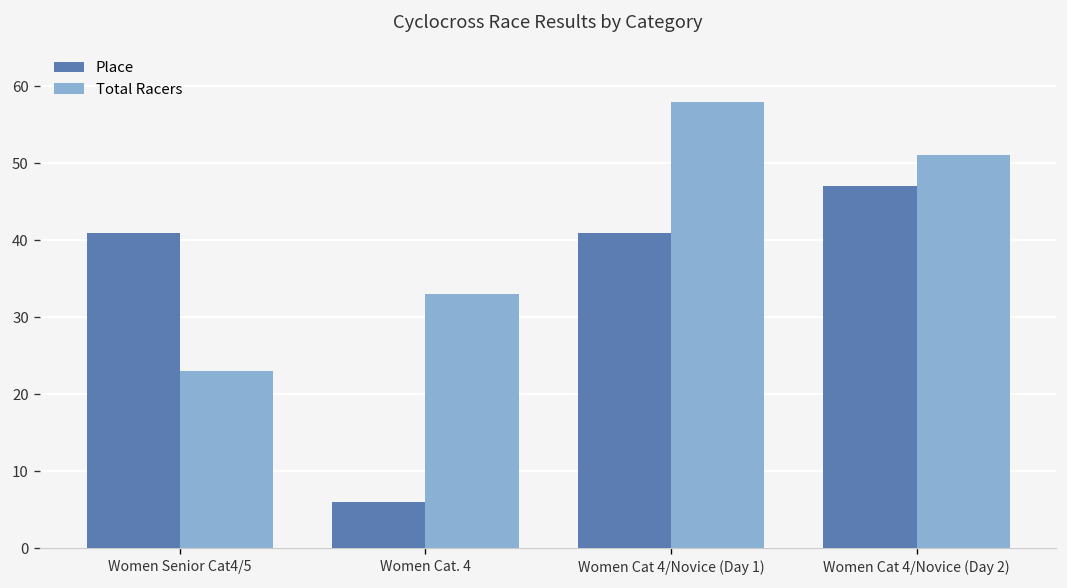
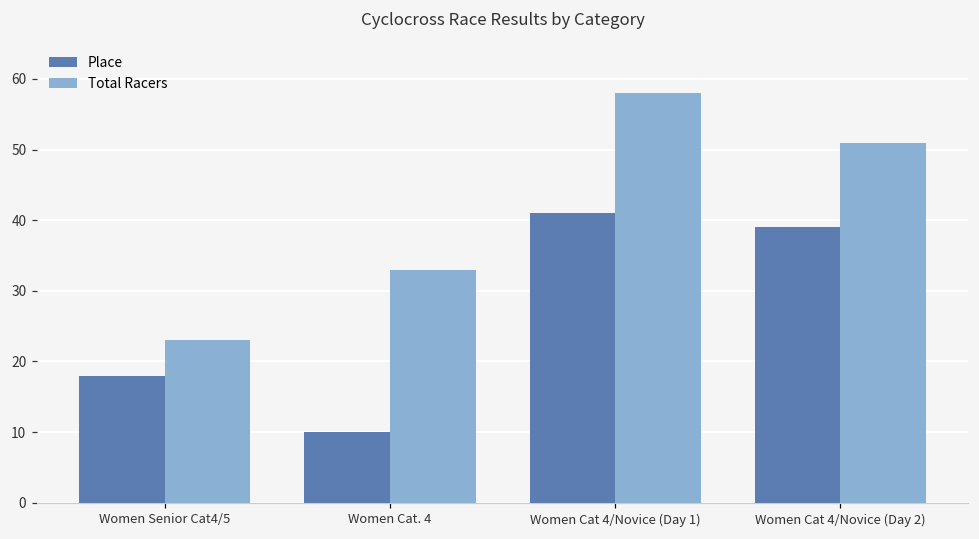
  {
    "Place": {
-     "Women Senior Cat4/5": 41,
-     "Women Cat. 4": 6,
+     "Women Senior Cat4/5": 18,
+     "Women Cat. 4": 10,
      "Women Cat 4/Novice (Day 1)": 41,
-     "Women Cat 4/Novice (Day 2)": 47
+     "Women Cat 4/Novice (Day 2)": 39
    },
    "Total Racers": {
      "Women Senior Cat4/5": 23,
      "Women Cat. 4": 33,
      "Women Cat 4/Novice (Day 1)": 58,
      "Women Cat 4/Novice (Day 2)": 51
    }
  }
